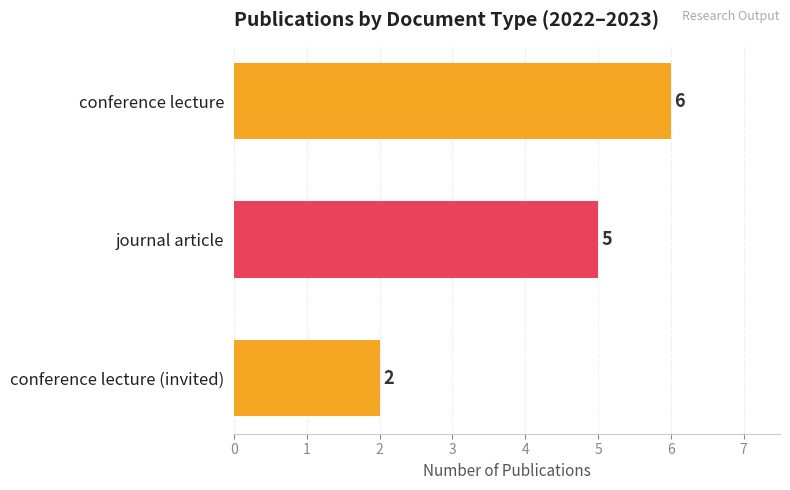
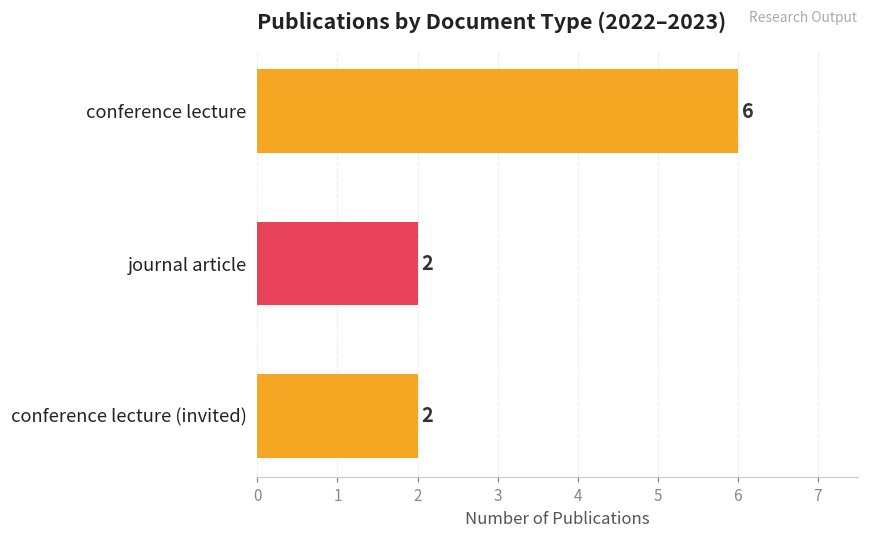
  {
    "conference lecture": 6,
-   "journal article": 5,
+   "journal article": 2,
    "conference lecture (invited)": 2
  }
